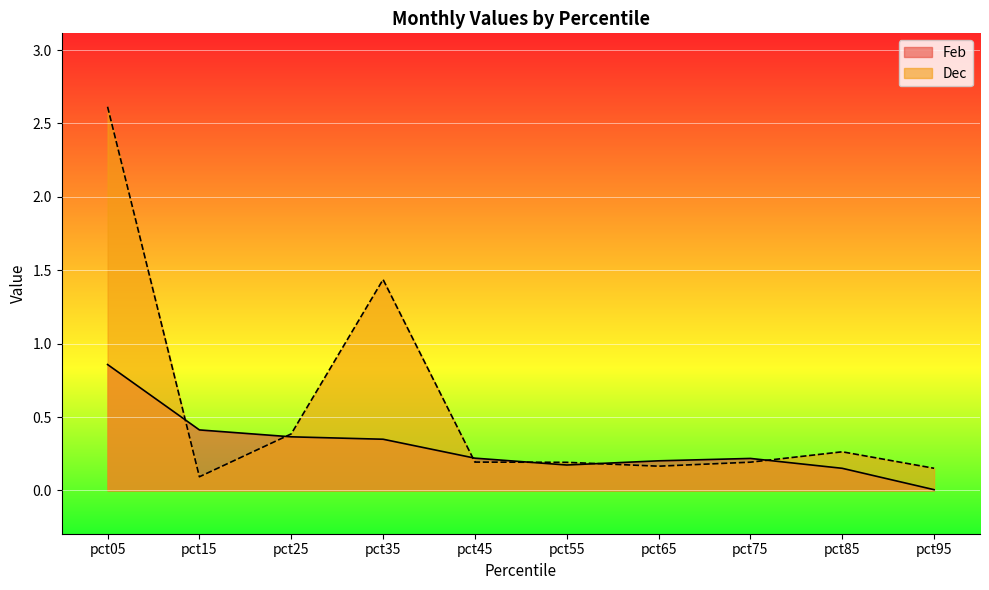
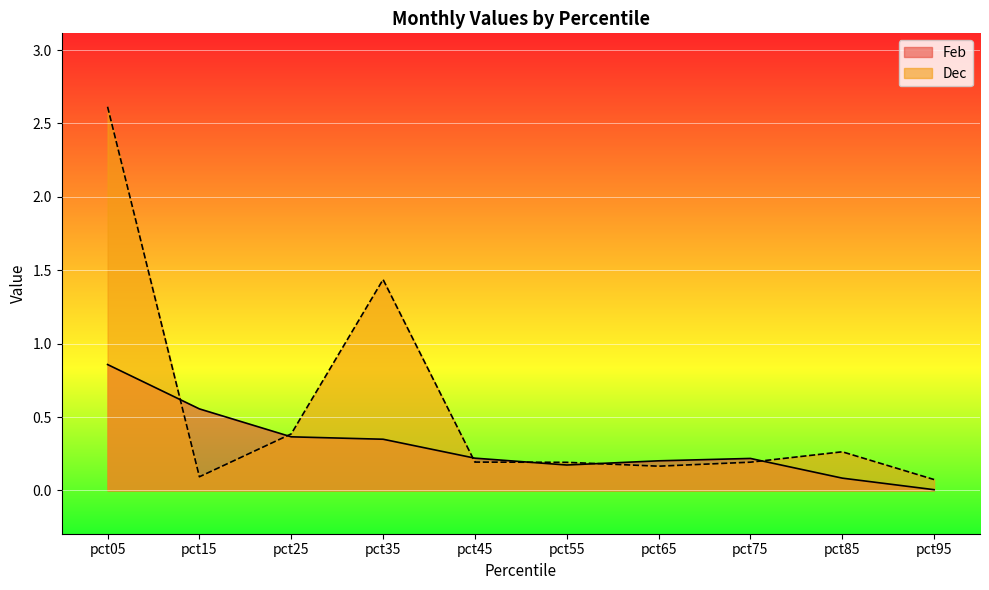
  {
    "Feb": {
      "pct05": 0.86,
-     "pct15": 0.41,
+     "pct15": 0.56,
      "pct25": 0.37,
      "pct35": 0.35,
      "pct45": 0.22,
      "pct55": 0.17,
      "pct65": 0.20,
      "pct75": 0.22,
-     "pct85": 0.15,
+     "pct85": 0.08,
      "pct95": 0.01
    },
    "Dec": {
      "pct05": 2.61,
      "pct15": 0.09,
      "pct25": 0.39,
      "pct35": 1.44,
      "pct45": 0.19,
      "pct55": 0.19,
      "pct65": 0.17,
      "pct75": 0.19,
      "pct85": 0.26,
-     "pct95": 0.15
+     "pct95": 0.07
    }
  }
